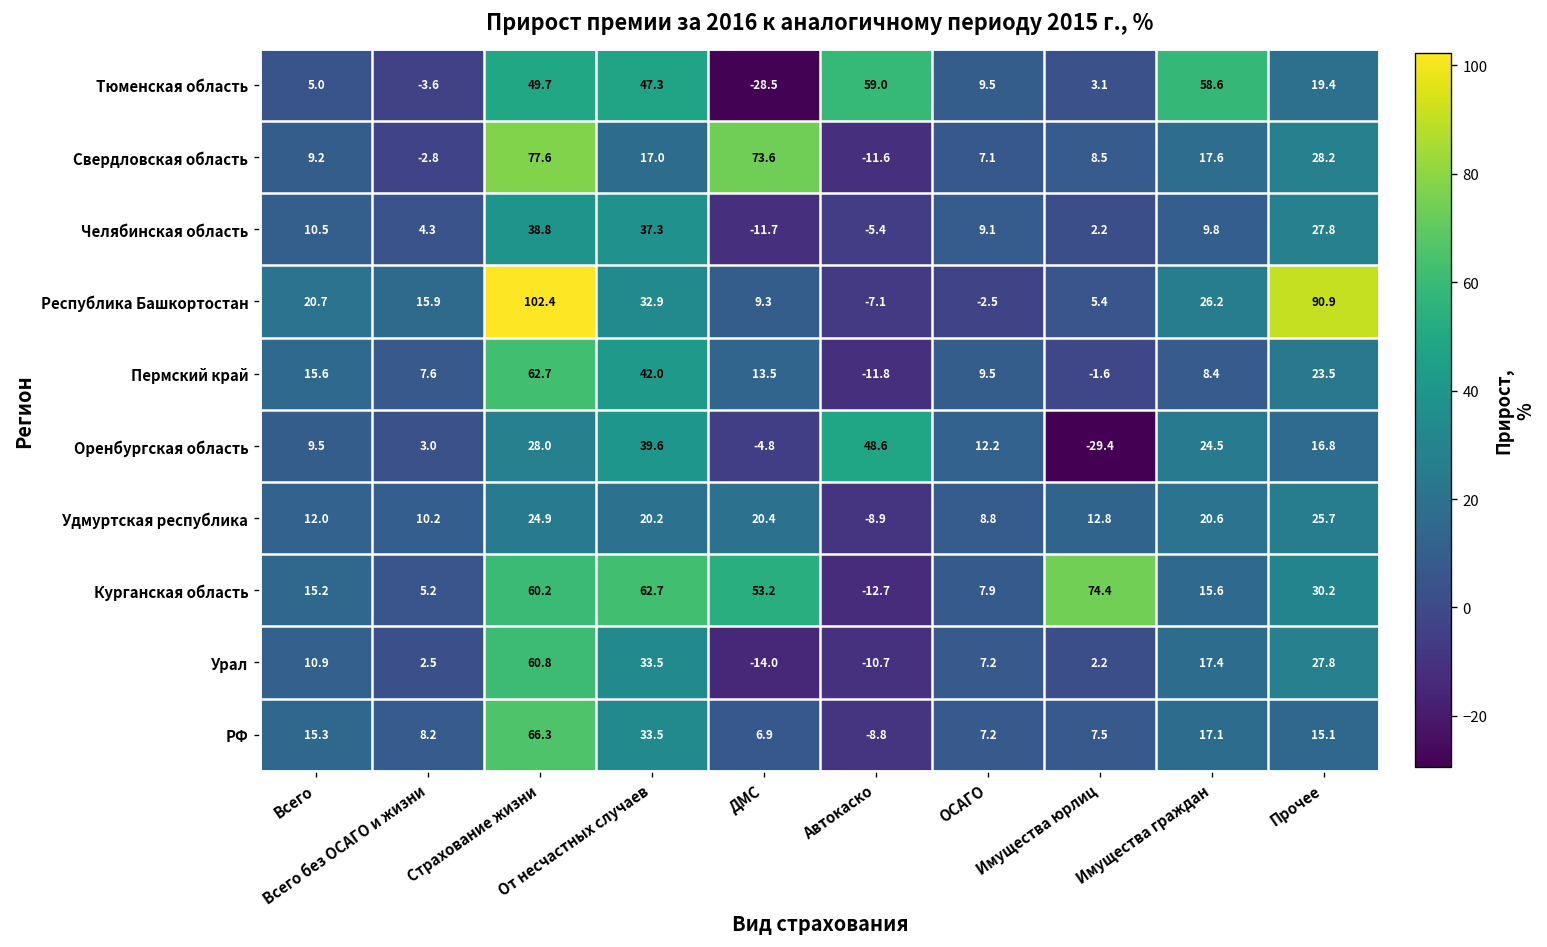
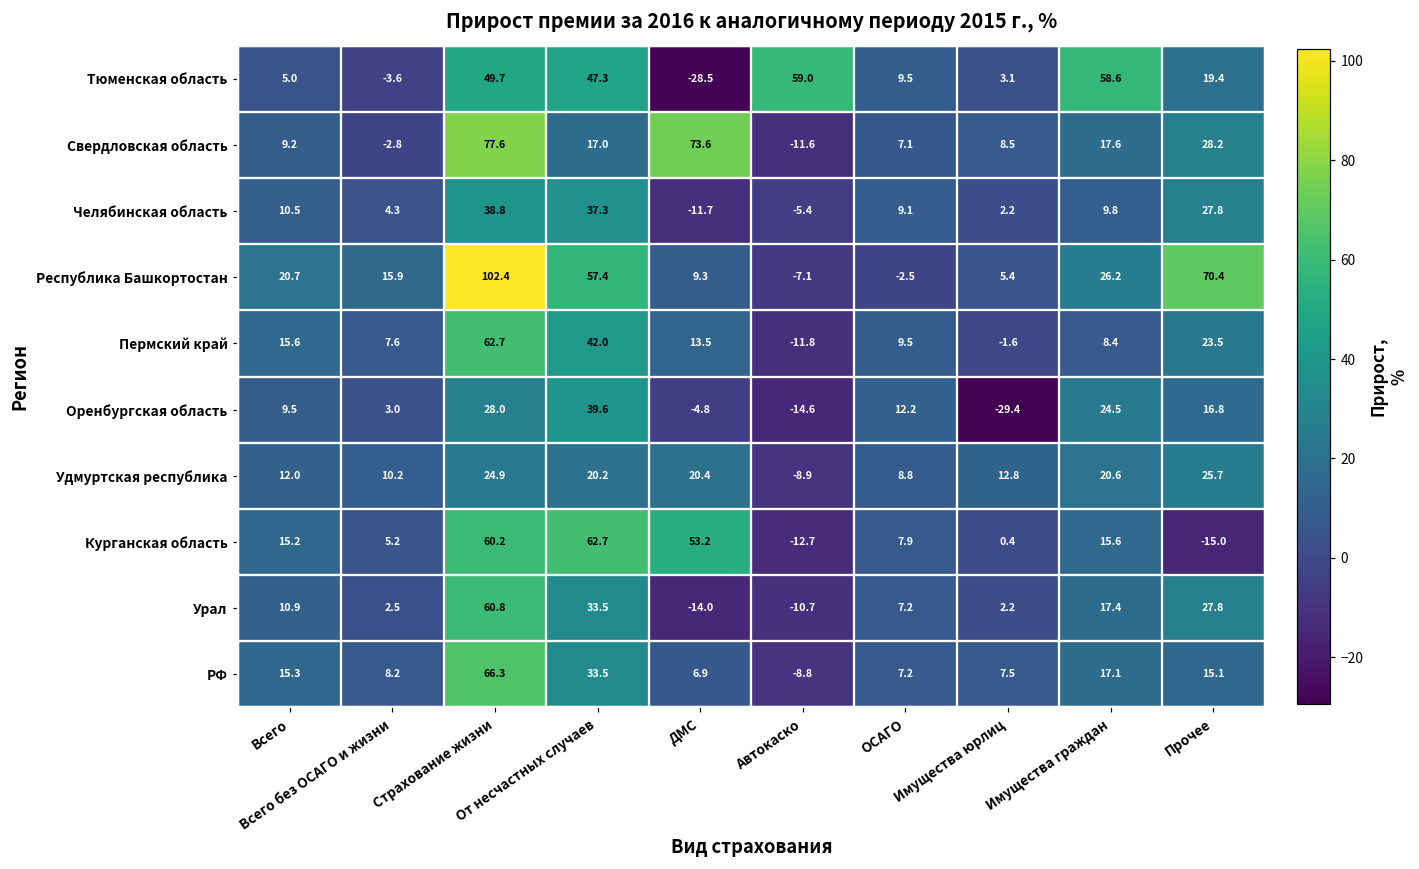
  {
    "Тюменская область": {
      "Всего": 5.0,
      "Всего без ОСАГО и жизни": -3.6,
      "Страхование жизни": 49.7,
      "От несчастных случаев": 47.3,
      "ДМС": -28.5,
      "Автокаско": 59.0,
      "ОСАГО": 9.5,
      "Имущества юрлиц": 3.1,
      "Имущества граждан": 58.6,
      "Прочее": 19.4
    },
    "Свердловская область": {
      "Всего": 9.2,
      "Всего без ОСАГО и жизни": -2.8,
      "Страхование жизни": 77.6,
      "От несчастных случаев": 17.0,
      "ДМС": 73.6,
      "Автокаско": -11.6,
      "ОСАГО": 7.1,
      "Имущества юрлиц": 8.5,
      "Имущества граждан": 17.6,
      "Прочее": 28.2
    },
    "Челябинская область": {
      "Всего": 10.5,
      "Всего без ОСАГО и жизни": 4.3,
      "Страхование жизни": 38.8,
      "От несчастных случаев": 37.3,
      "ДМС": -11.7,
      "Автокаско": -5.4,
      "ОСАГО": 9.1,
      "Имущества юрлиц": 2.2,
      "Имущества граждан": 9.8,
      "Прочее": 27.8
    },
    "Республика Башкортостан": {
      "Всего": 20.7,
      "Всего без ОСАГО и жизни": 15.9,
      "Страхование жизни": 102.4,
-     "От несчастных случаев": 32.9,
+     "От несчастных случаев": 57.4,
      "ДМС": 9.3,
      "Автокаско": -7.1,
      "ОСАГО": -2.5,
      "Имущества юрлиц": 5.4,
      "Имущества граждан": 26.2,
-     "Прочее": 90.9
+     "Прочее": 70.4
    },
    "Пермский край": {
      "Всего": 15.6,
      "Всего без ОСАГО и жизни": 7.6,
      "Страхование жизни": 62.7,
      "От несчастных случаев": 42.0,
      "ДМС": 13.5,
      "Автокаско": -11.8,
      "ОСАГО": 9.5,
      "Имущества юрлиц": -1.6,
      "Имущества граждан": 8.4,
      "Прочее": 23.5
    },
    "Оренбургская область": {
      "Всего": 9.5,
      "Всего без ОСАГО и жизни": 3.0,
      "Страхование жизни": 28.0,
      "От несчастных случаев": 39.6,
      "ДМС": -4.8,
-     "Автокаско": 48.6,
+     "Автокаско": -14.6,
      "ОСАГО": 12.2,
      "Имущества юрлиц": -29.4,
      "Имущества граждан": 24.5,
      "Прочее": 16.8
    },
    "Удмуртская республика": {
      "Всего": 12.0,
      "Всего без ОСАГО и жизни": 10.2,
      "Страхование жизни": 24.9,
      "От несчастных случаев": 20.2,
      "ДМС": 20.4,
      "Автокаско": -8.9,
      "ОСАГО": 8.8,
      "Имущества юрлиц": 12.8,
      "Имущества граждан": 20.6,
      "Прочее": 25.7
    },
    "Курганская область": {
      "Всего": 15.2,
      "Всего без ОСАГО и жизни": 5.2,
      "Страхование жизни": 60.2,
      "От несчастных случаев": 62.7,
      "ДМС": 53.2,
      "Автокаско": -12.7,
      "ОСАГО": 7.9,
-     "Имущества юрлиц": 74.4,
+     "Имущества юрлиц": 0.4,
      "Имущества граждан": 15.6,
-     "Прочее": 30.2
+     "Прочее": -15.0
    },
    "Урал": {
      "Всего": 10.9,
      "Всего без ОСАГО и жизни": 2.5,
      "Страхование жизни": 60.8,
      "От несчастных случаев": 33.5,
      "ДМС": -14.0,
      "Автокаско": -10.7,
      "ОСАГО": 7.2,
      "Имущества юрлиц": 2.2,
      "Имущества граждан": 17.4,
      "Прочее": 27.8
    },
    "РФ": {
      "Всего": 15.3,
      "Всего без ОСАГО и жизни": 8.2,
      "Страхование жизни": 66.3,
      "От несчастных случаев": 33.5,
      "ДМС": 6.9,
      "Автокаско": -8.8,
      "ОСАГО": 7.2,
      "Имущества юрлиц": 7.5,
      "Имущества граждан": 17.1,
      "Прочее": 15.1
    }
  }
